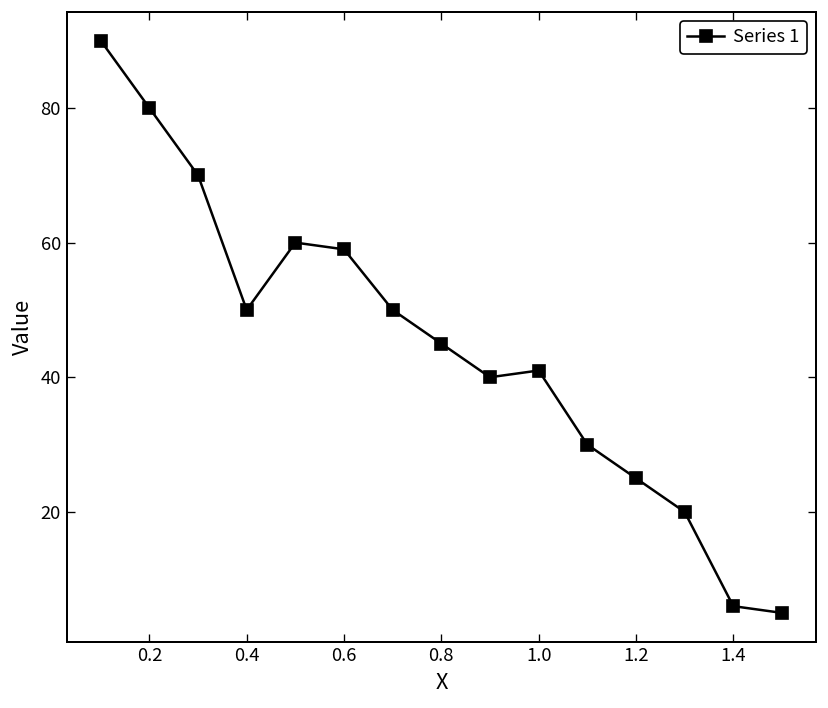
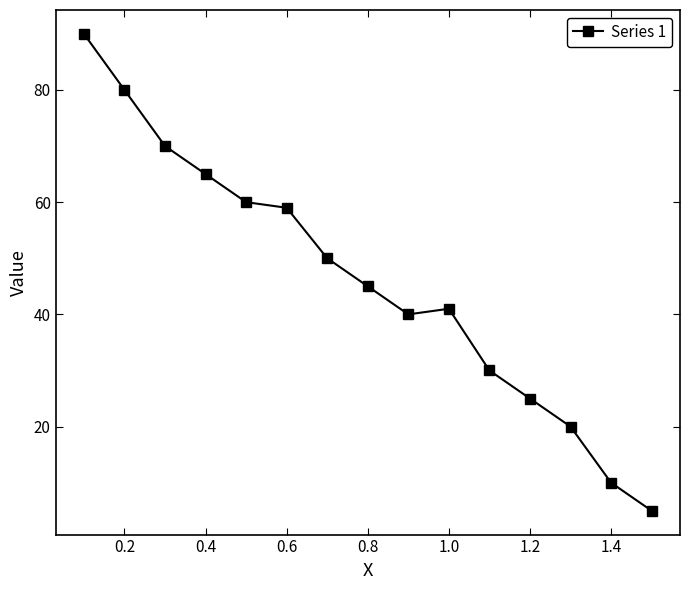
  {
    "0.2": 80,
-   "0.4": 50,
+   "0.4": 65,
    "0.6": 59,
    "0.8": 45,
    "1.0": 41,
    "1.2": 25,
-   "1.4": 6
+   "1.4": 10
  }
